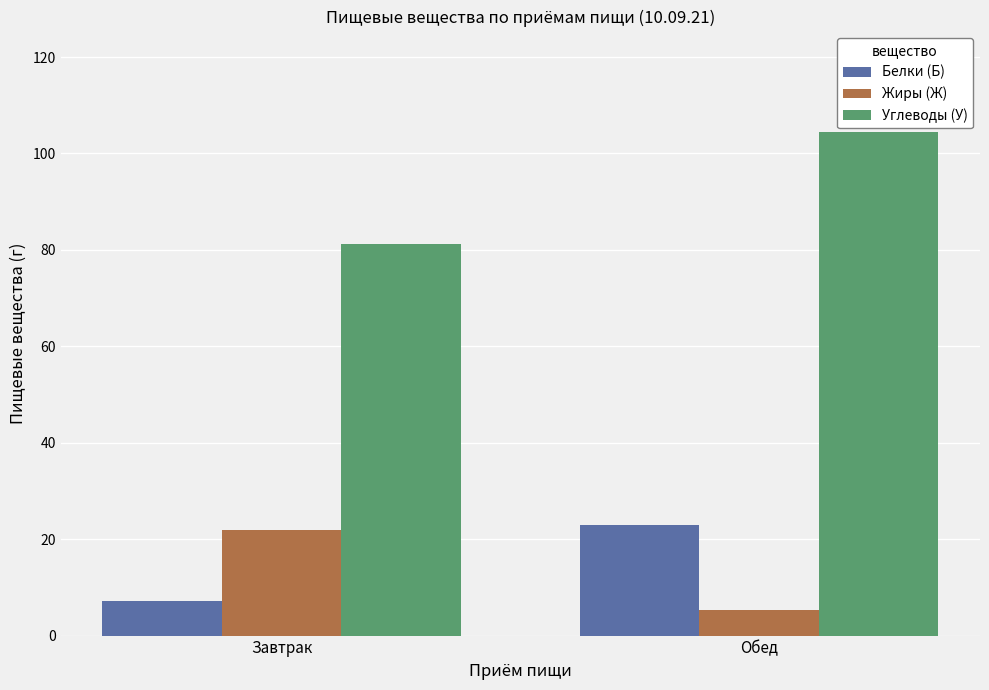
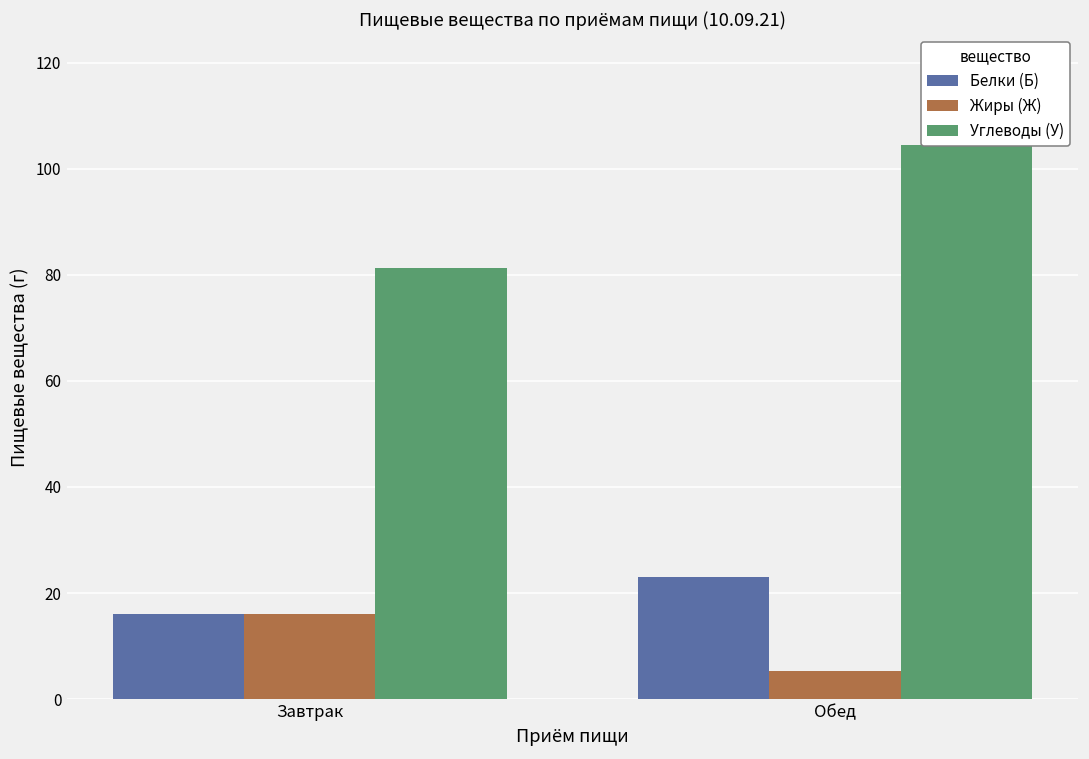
  {
    "Белки (Б)": {
-     "Завтрак": 7,
+     "Завтрак": 16,
      "Обед": 23
    },
    "Жиры (Ж)": {
-     "Завтрак": 22,
+     "Завтрак": 16,
      "Обед": 5
    },
    "Углеводы (У)": {
      "Завтрак": 81,
      "Обед": 104
    }
  }
